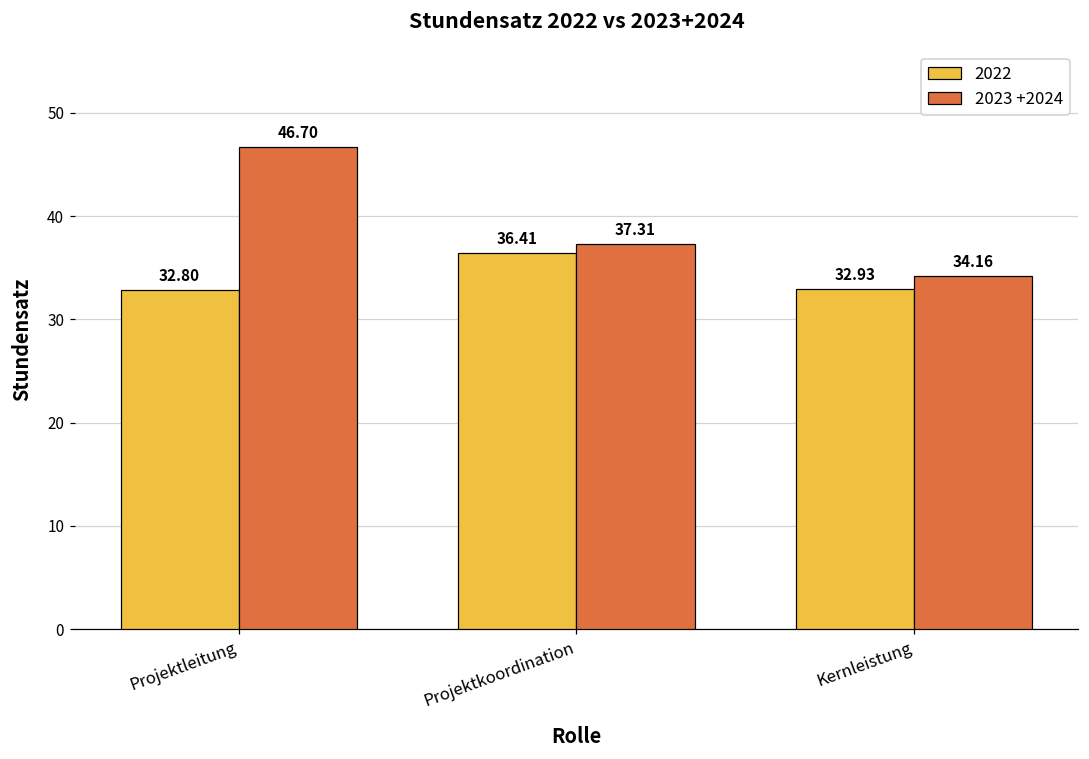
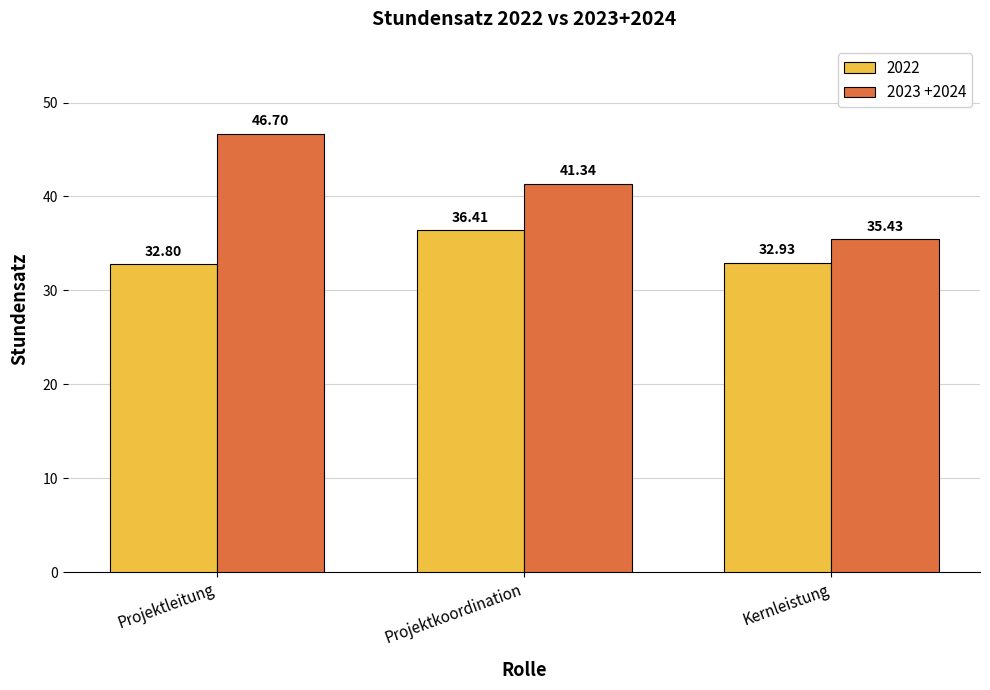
  {
    "2022": {
      "Projektleitung": 32.80,
      "Projektkoordination": 36.41,
      "Kernleistung": 32.93
    },
    "2023 +2024": {
      "Projektleitung": 46.70,
-     "Projektkoordination": 37.31,
-     "Kernleistung": 34.16
+     "Projektkoordination": 41.34,
+     "Kernleistung": 35.43
    }
  }
